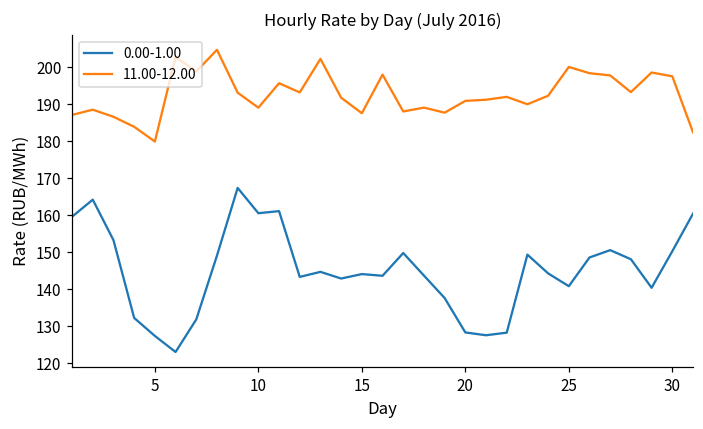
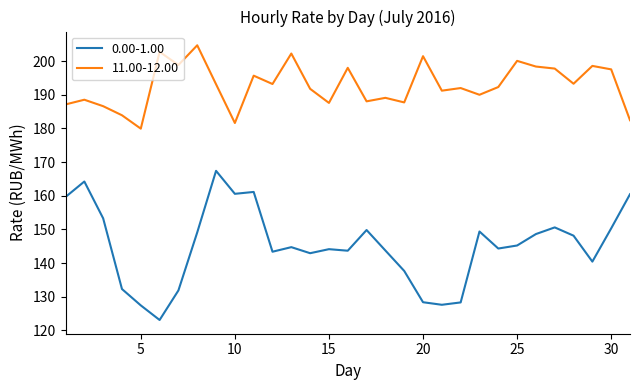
  {
    "0.00-1.00": {
      "5": 127,
      "10": 161,
      "15": 144,
      "20": 128,
-     "25": 141,
+     "25": 145,
      "30": 150
    },
    "11.00-12.00": {
      "5": 180,
-     "10": 189,
+     "10": 182,
      "15": 188,
-     "20": 191,
+     "20": 201,
      "25": 200,
      "30": 198
    }
  }
